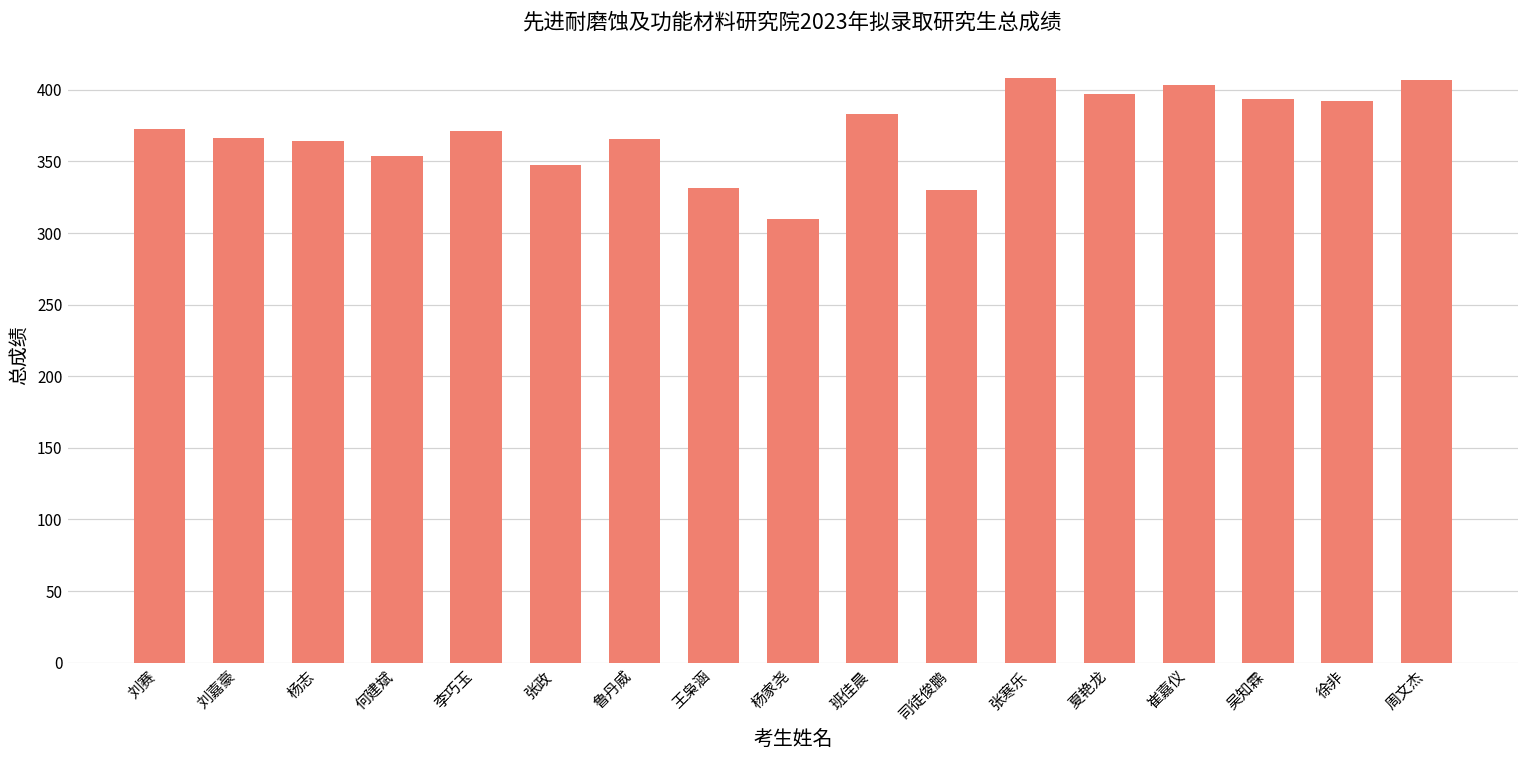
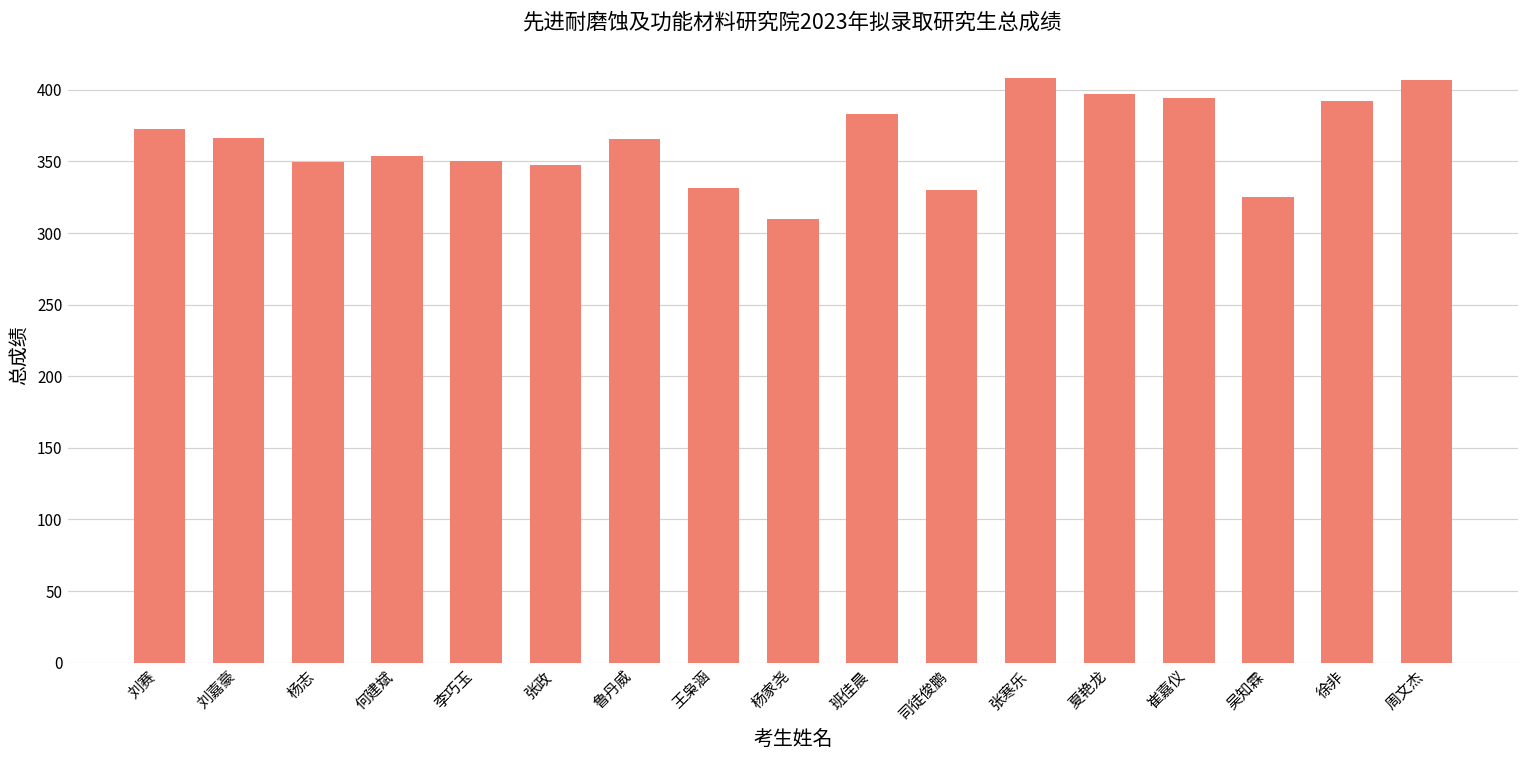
  {
    "刘赛": 373,
    "刘嘉豪": 367,
-   "杨志": 364,
+   "杨志": 349,
    "何建斌": 354,
-   "李巧玉": 371,
+   "李巧玉": 351,
    "张政": 348,
    "鲁丹威": 366,
    "王枭涵": 332,
    "杨家尧": 310,
    "班佳晨": 383,
    "司徒俊鹏": 330,
    "张寒乐": 408,
    "夏艳龙": 397,
-   "崔嘉仪": 403,
-   "吴知霖": 394,
+   "崔嘉仪": 394,
+   "吴知霖": 325,
    "徐非": 392,
    "周文杰": 407
  }
